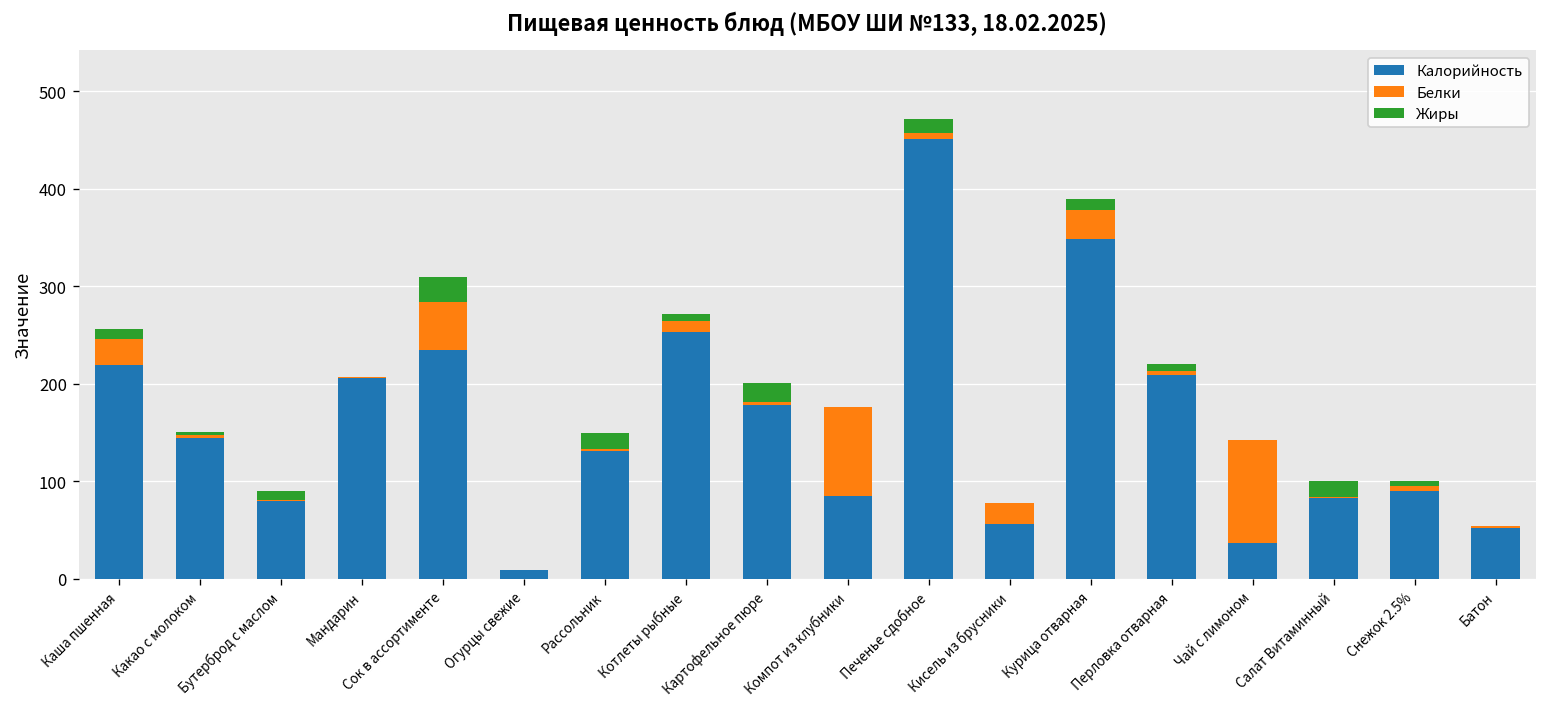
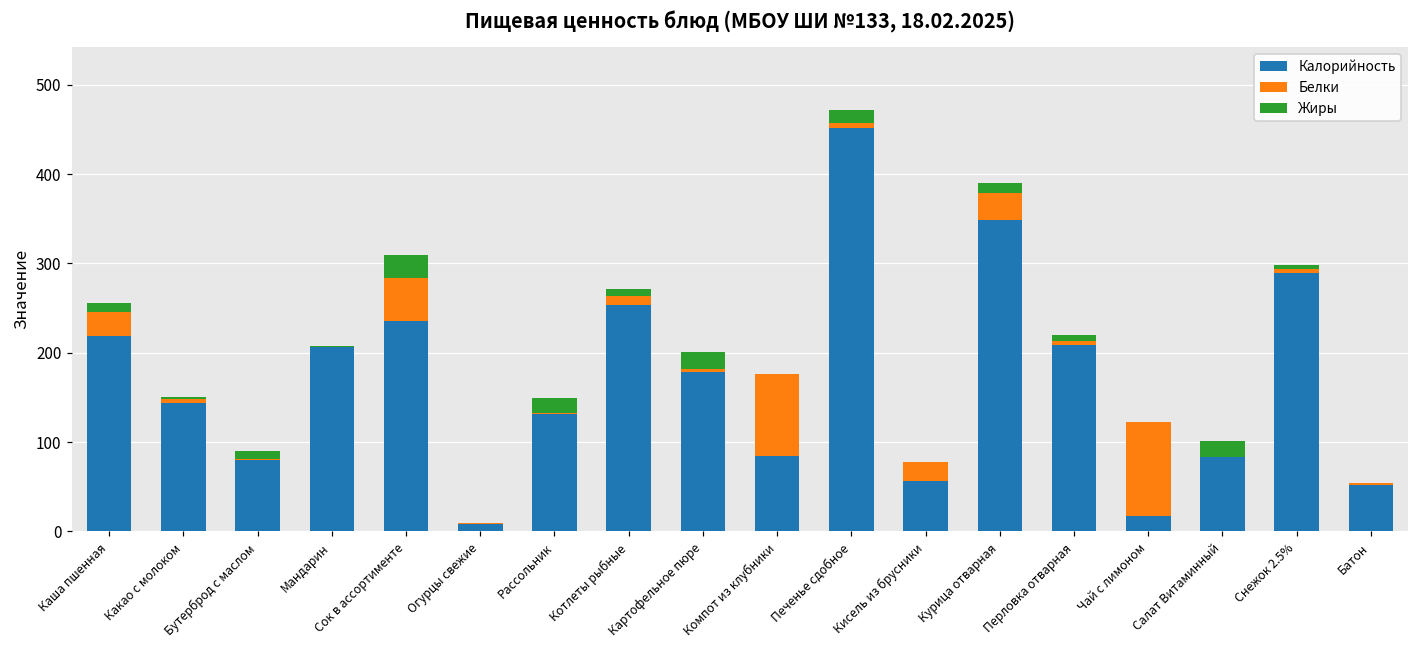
  {
    "Калорийность": {
      "Каша пшенная": 220,
      "Какао с молоком": 140,
      "Бутерброд с маслом": 80,
      "Мандарин": 210,
      "Сок в ассортименте": 240,
      "Огурцы свежие": 10,
      "Рассольник": 130,
      "Котлеты рыбные": 250,
      "Картофельное пюре": 180,
      "Компот из клубники": 80,
      "Печенье сдобное": 450,
      "Кисель из брусники": 60,
      "Курица отварная": 350,
      "Перловка отварная": 210,
-     "Чай с лимоном": 40,
+     "Чай с лимоном": 20,
      "Салат Витаминный": 80,
-     "Снежок 2.5%": 90,
+     "Снежок 2.5%": 290,
      "Батон": 50
    },
    "Белки": {
      "Каша пшенная": 30,
      "Какао с молоком": 0,
      "Сок в ассортименте": 50,
      "Котлеты рыбные": 10,
      "Картофельное пюре": 0,
      "Компот из клубники": 90,
      "Печенье сдобное": 10,
      "Кисель из брусники": 20,
      "Курица отварная": 30,
      "Перловка отварная": 0,
      "Чай с лимоном": 110,
      "Снежок 2.5%": 10
    },
    "Жиры": {
      "Каша пшенная": 10,
      "Бутерброд с маслом": 10,
      "Сок в ассортименте": 30,
      "Рассольник": 20,
      "Котлеты рыбные": 10,
      "Картофельное пюре": 20,
      "Печенье сдобное": 10,
      "Кисель из брусники": 0,
      "Курица отварная": 10,
      "Перловка отварная": 10,
      "Чай с лимоном": 0,
      "Салат Витаминный": 20,
      "Снежок 2.5%": 0
    }
  }
